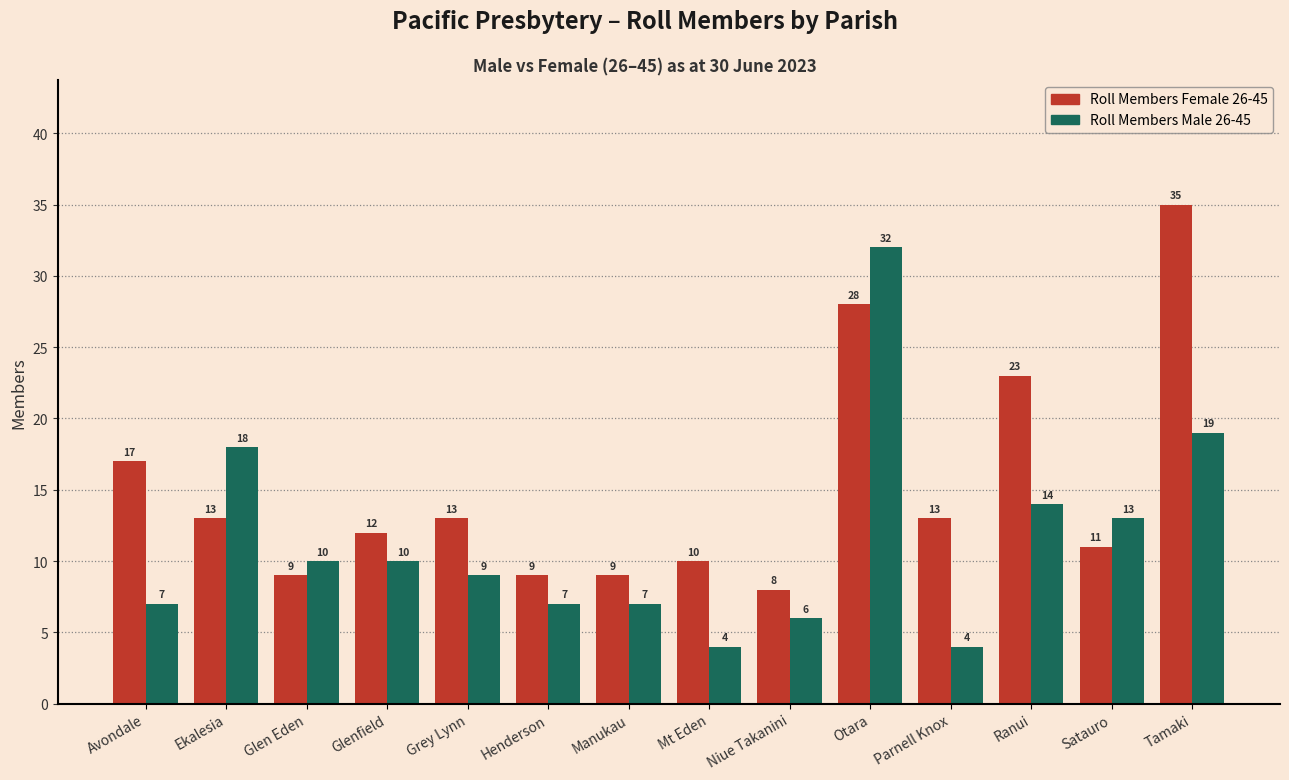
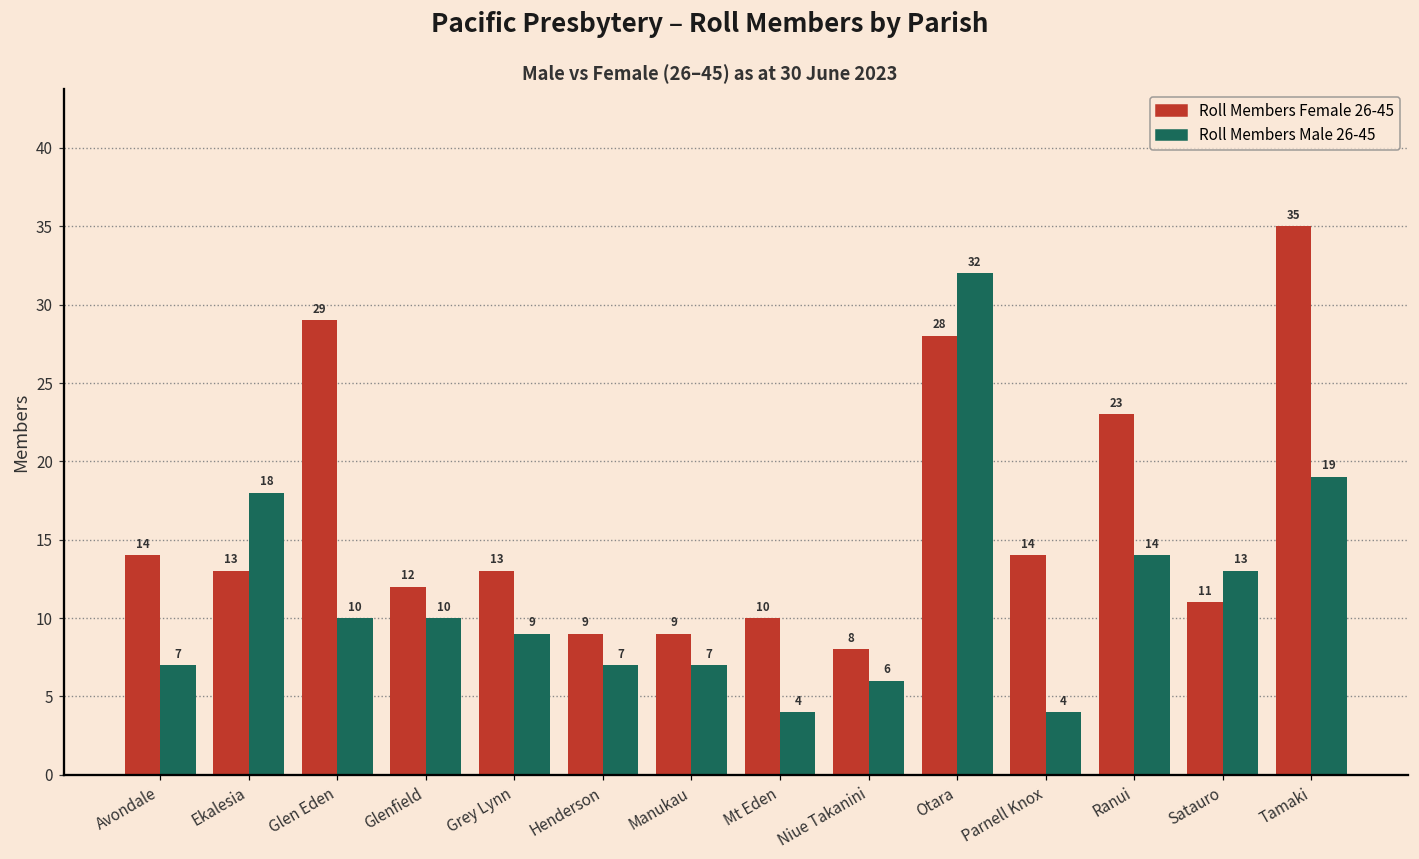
  {
    "Roll Members Female 26-45": {
-     "Avondale": 17,
+     "Avondale": 14,
      "Ekalesia": 13,
-     "Glen Eden": 9,
+     "Glen Eden": 29,
      "Glenfield": 12,
      "Grey Lynn": 13,
      "Henderson": 9,
      "Manukau": 9,
      "Mt Eden": 10,
      "Niue Takanini": 8,
      "Otara": 28,
-     "Parnell Knox": 13,
+     "Parnell Knox": 14,
      "Ranui": 23,
      "Satauro": 11,
      "Tamaki": 35
    },
    "Roll Members Male 26-45": {
      "Avondale": 7,
      "Ekalesia": 18,
      "Glen Eden": 10,
      "Glenfield": 10,
      "Grey Lynn": 9,
      "Henderson": 7,
      "Manukau": 7,
      "Mt Eden": 4,
      "Niue Takanini": 6,
      "Otara": 32,
      "Parnell Knox": 4,
      "Ranui": 14,
      "Satauro": 13,
      "Tamaki": 19
    }
  }
